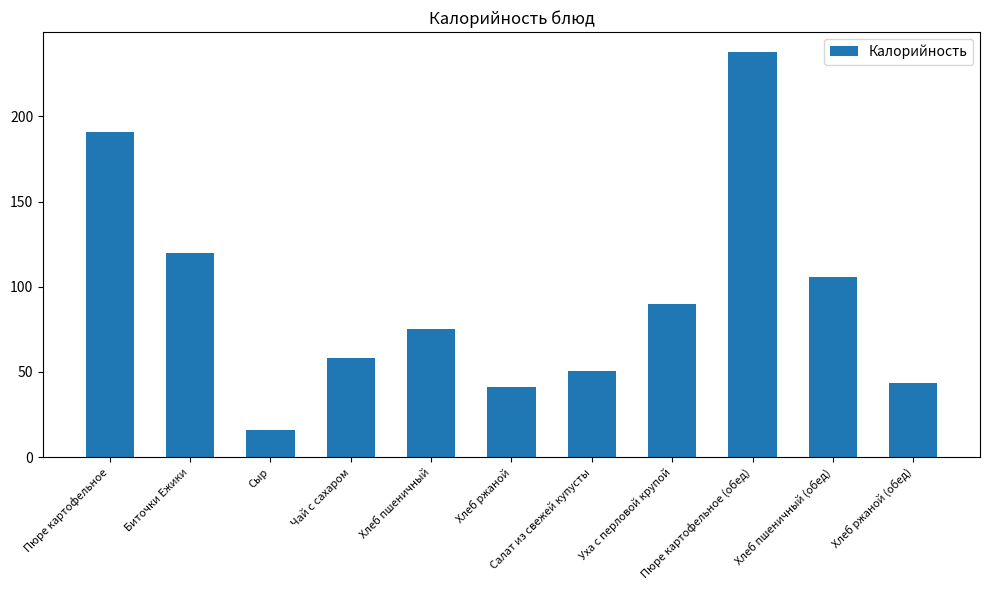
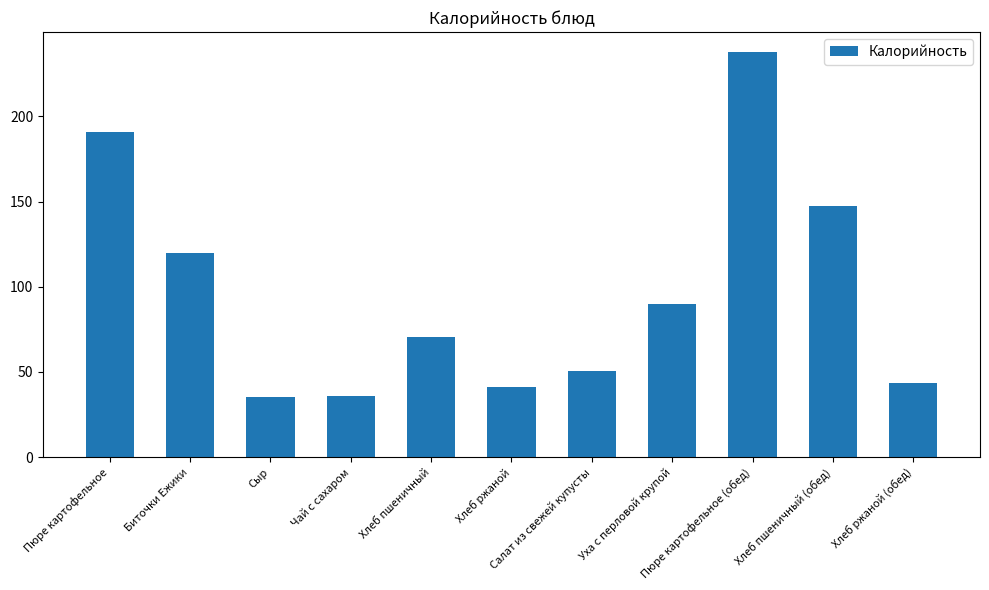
  {
    "Пюре картофельное": 191,
    "Биточки Ежики": 120,
-   "Сыр": 16,
-   "Чай с сахаром": 58,
-   "Хлеб пшеничный": 75,
+   "Сыр": 35,
+   "Чай с сахаром": 36,
+   "Хлеб пшеничный": 71,
    "Хлеб ржаной": 41,
    "Салат из свежей купусты": 51,
    "Уха с перловой крупой": 90,
    "Пюре картофельное (обед)": 238,
-   "Хлеб пшеничный (обед)": 106,
+   "Хлеб пшеничный (обед)": 147,
    "Хлеб ржаной (обед)": 44
  }
